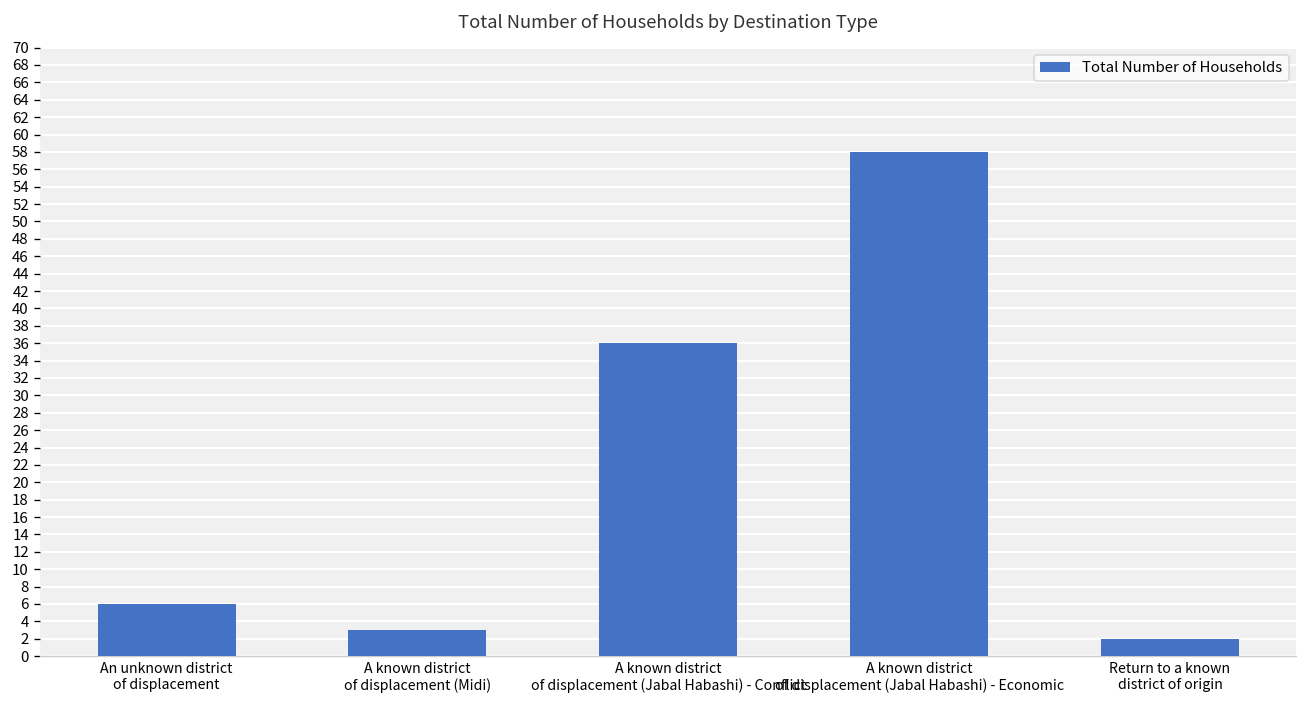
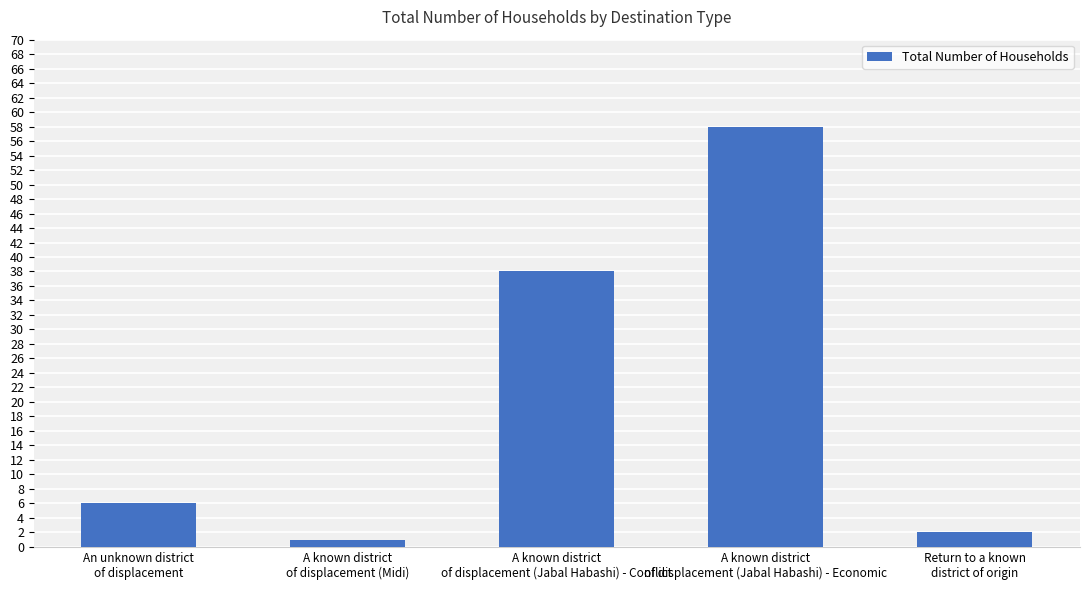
  {
    "An unknown district of displacement": 6,
-   "A known district of displacement (Midi)": 3,
-   "A known district of displacement (Jabal Habashi) - Conflict": 36,
+   "A known district of displacement (Midi)": 1,
+   "A known district of displacement (Jabal Habashi) - Conflict": 38,
    "A known district of displacement (Jabal Habashi) - Economic": 58,
    "Return to a known district of origin": 2
  }
